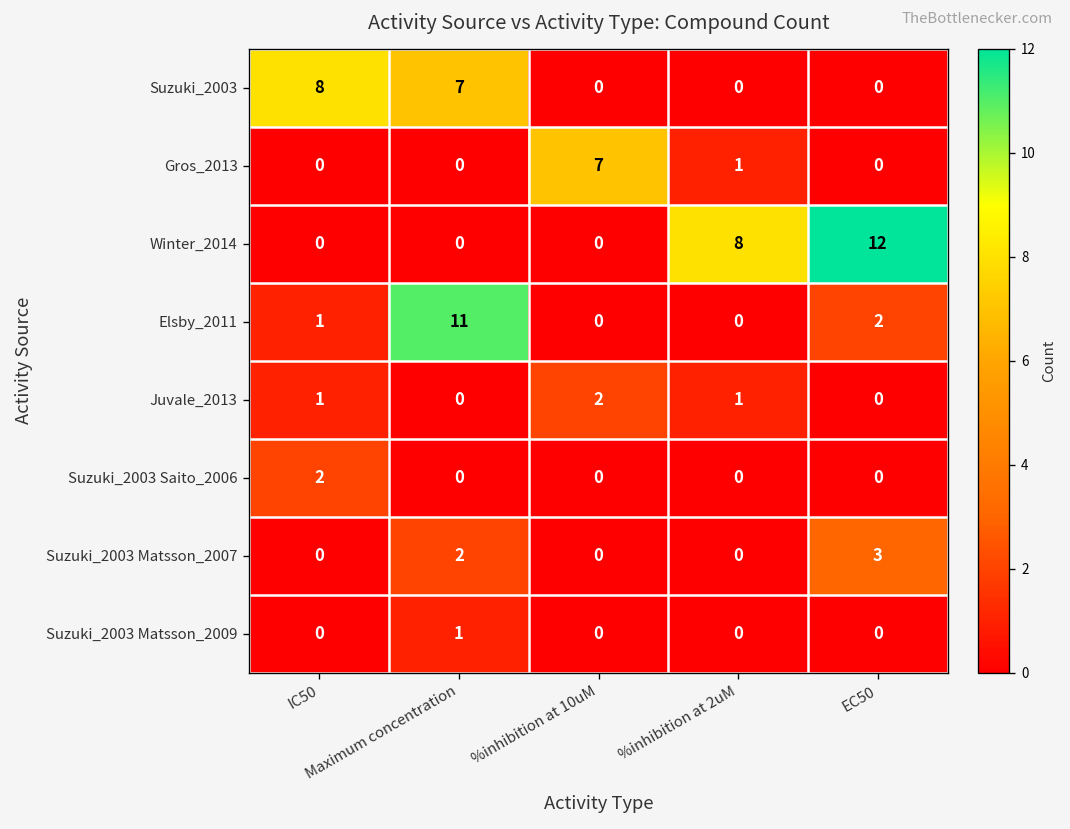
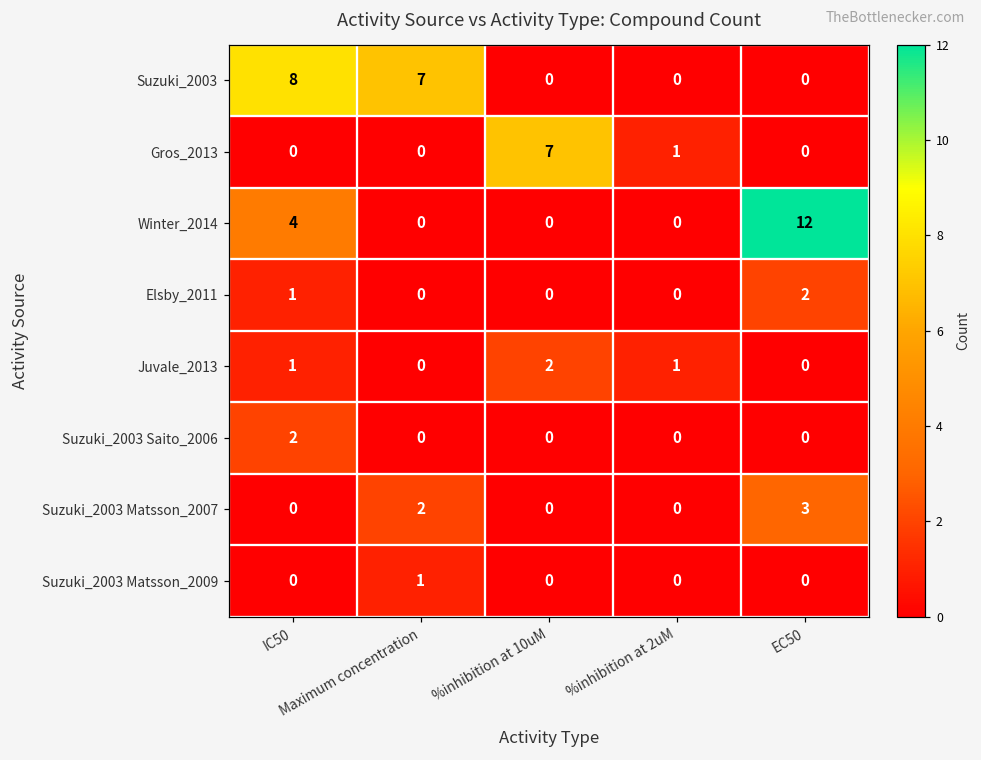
  {
    "Suzuki_2003": {
      "IC50": 8,
      "Maximum concentration": 7,
      "%inhibition at 10uM": 0,
      "%inhibition at 2uM": 0,
      "EC50": 0
    },
    "Gros_2013": {
      "IC50": 0,
      "Maximum concentration": 0,
      "%inhibition at 10uM": 7,
      "%inhibition at 2uM": 1,
      "EC50": 0
    },
    "Winter_2014": {
-     "IC50": 0,
+     "IC50": 4,
      "Maximum concentration": 0,
      "%inhibition at 10uM": 0,
-     "%inhibition at 2uM": 8,
+     "%inhibition at 2uM": 0,
      "EC50": 12
    },
    "Elsby_2011": {
      "IC50": 1,
-     "Maximum concentration": 11,
+     "Maximum concentration": 0,
      "%inhibition at 10uM": 0,
      "%inhibition at 2uM": 0,
      "EC50": 2
    },
    "Juvale_2013": {
      "IC50": 1,
      "Maximum concentration": 0,
      "%inhibition at 10uM": 2,
      "%inhibition at 2uM": 1,
      "EC50": 0
    },
    "Suzuki_2003 Saito_2006": {
      "IC50": 2,
      "Maximum concentration": 0,
      "%inhibition at 10uM": 0,
      "%inhibition at 2uM": 0,
      "EC50": 0
    },
    "Suzuki_2003 Matsson_2007": {
      "IC50": 0,
      "Maximum concentration": 2,
      "%inhibition at 10uM": 0,
      "%inhibition at 2uM": 0,
      "EC50": 3
    },
    "Suzuki_2003 Matsson_2009": {
      "IC50": 0,
      "Maximum concentration": 1,
      "%inhibition at 10uM": 0,
      "%inhibition at 2uM": 0,
      "EC50": 0
    }
  }
